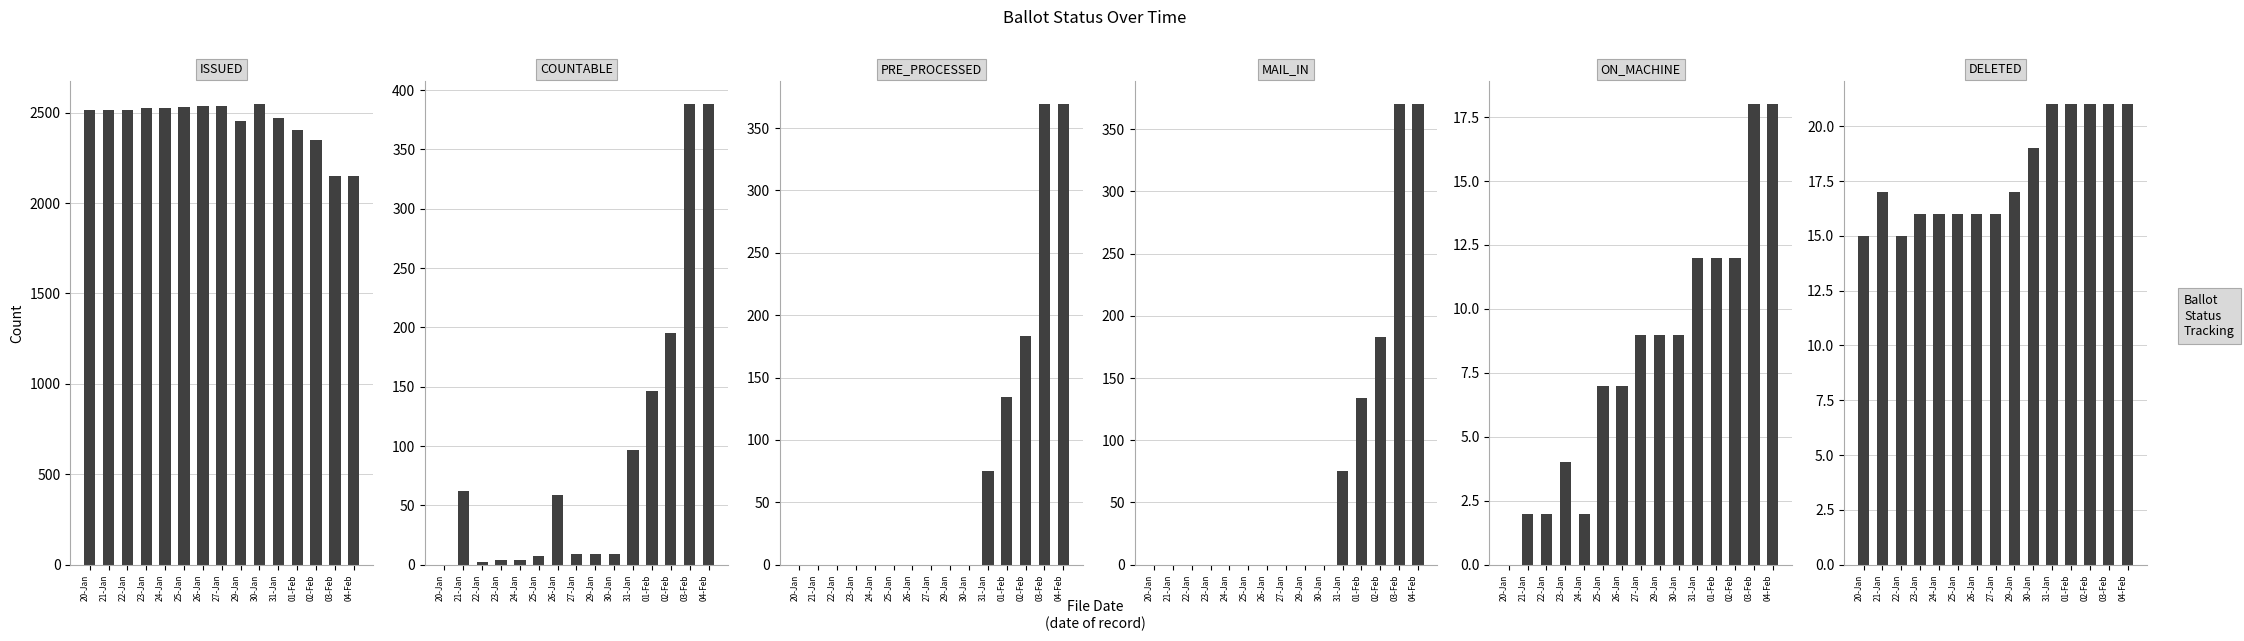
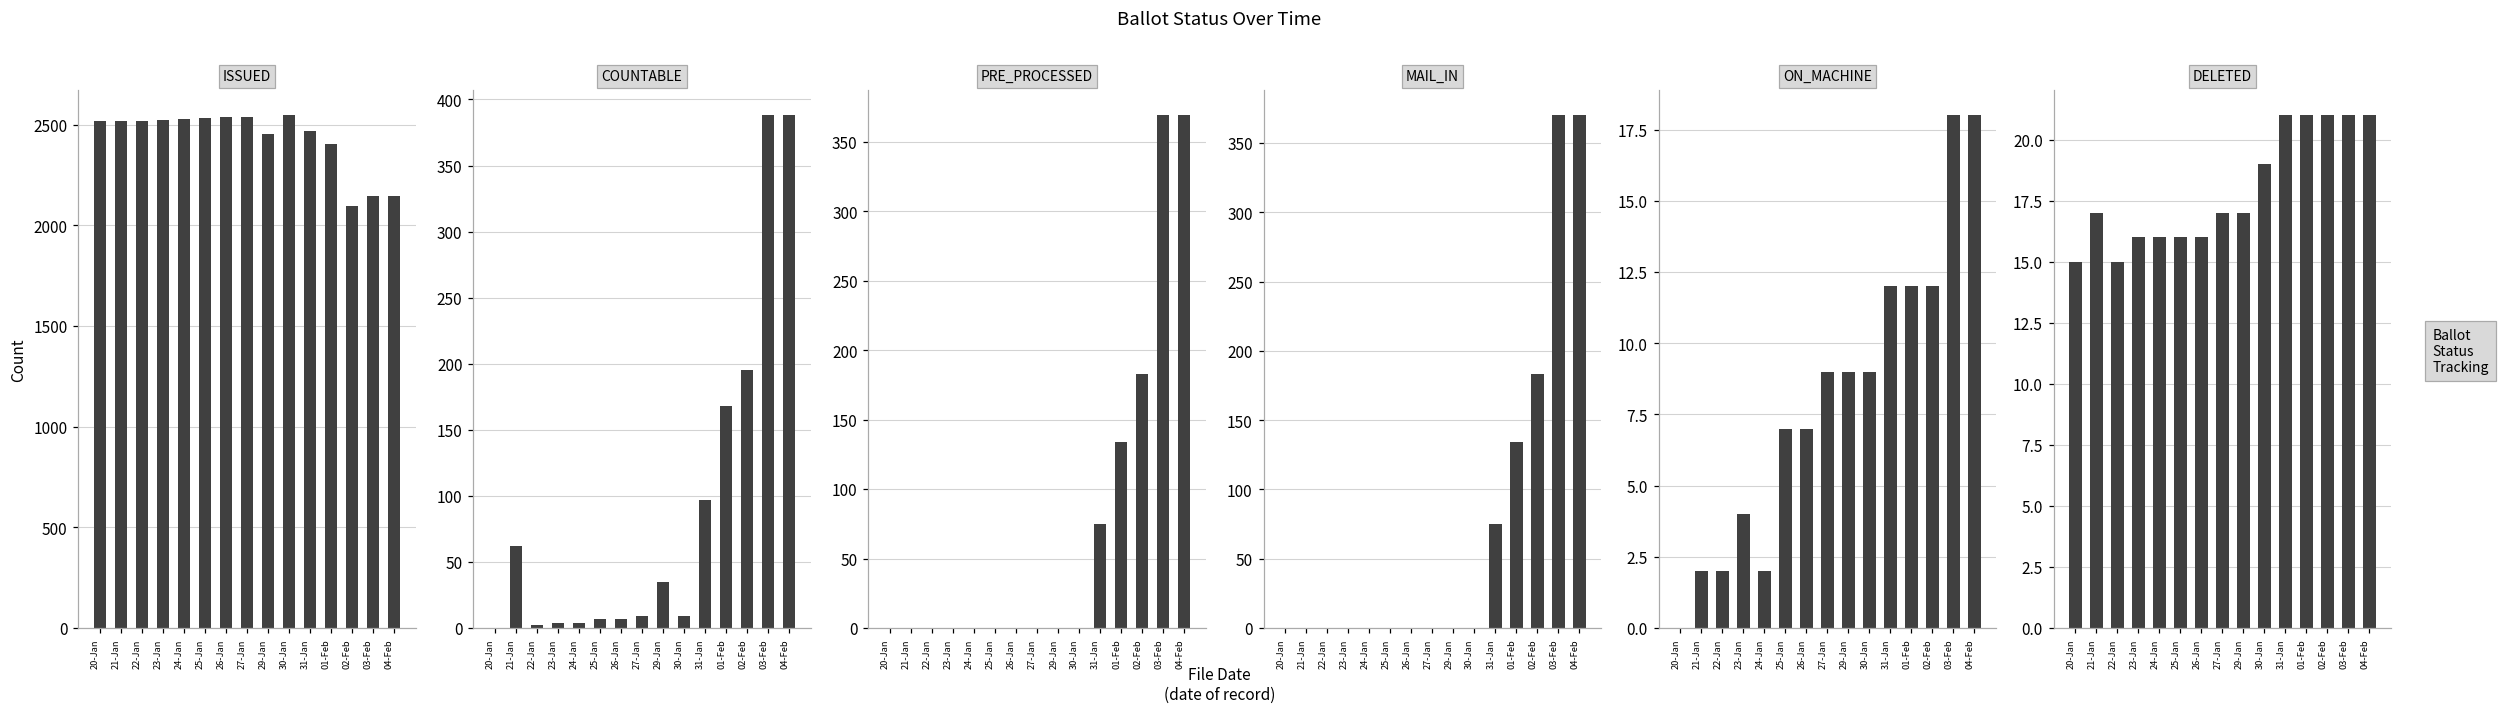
  {
    "ISSUED": {
      "20-Jan": 2520,
      "21-Jan": 2520,
      "22-Jan": 2520,
      "23-Jan": 2520,
      "24-Jan": 2530,
      "25-Jan": 2530,
      "26-Jan": 2540,
      "27-Jan": 2540,
      "29-Jan": 2450,
      "30-Jan": 2550,
      "31-Jan": 2470,
      "01-Feb": 2410,
-     "02-Feb": 2350,
+     "02-Feb": 2100,
      "03-Feb": 2150,
      "04-Feb": 2150
    },
    "COUNTABLE": {
      "20-Jan": 0,
      "21-Jan": 62,
      "23-Jan": 4,
      "24-Jan": 4,
      "25-Jan": 7,
-     "26-Jan": 59,
+     "26-Jan": 7,
      "27-Jan": 9,
-     "29-Jan": 9,
+     "29-Jan": 35,
      "30-Jan": 9,
      "31-Jan": 97,
-     "01-Feb": 146,
+     "01-Feb": 168,
      "02-Feb": 195,
      "03-Feb": 388,
      "04-Feb": 388
    },
    "PRE_PROCESSED": {
      "20-Jan": 0,
      "21-Jan": 0,
      "22-Jan": 0,
      "23-Jan": 0,
      "24-Jan": 0,
      "25-Jan": 0,
      "26-Jan": 0,
      "27-Jan": 0,
      "29-Jan": 0,
      "30-Jan": 0,
      "31-Jan": 75,
      "01-Feb": 134,
      "02-Feb": 183,
      "03-Feb": 369,
      "04-Feb": 369
    },
    "MAIL_IN": {
      "20-Jan": 0,
      "21-Jan": 0,
      "22-Jan": 0,
      "23-Jan": 0,
      "24-Jan": 0,
      "25-Jan": 0,
      "26-Jan": 0,
      "27-Jan": 0,
      "29-Jan": 0,
      "30-Jan": 0,
      "31-Jan": 75,
      "01-Feb": 134,
      "02-Feb": 183,
      "03-Feb": 370,
      "04-Feb": 370
    },
    "ON_MACHINE": {
      "20-Jan": 0.0,
      "21-Jan": 2.0,
      "22-Jan": 2.0,
      "23-Jan": 4.0,
      "24-Jan": 2.0,
      "25-Jan": 7.0,
      "26-Jan": 7.0,
      "27-Jan": 9.0,
      "29-Jan": 9.0,
      "30-Jan": 9.0,
      "31-Jan": 12.0,
      "01-Feb": 12.0,
      "02-Feb": 12.0,
      "03-Feb": 18.0,
      "04-Feb": 18.0
    },
    "DELETED": {
      "20-Jan": 15,
      "21-Jan": 17,
      "22-Jan": 15,
      "23-Jan": 16,
      "24-Jan": 16,
      "25-Jan": 16,
      "26-Jan": 16,
-     "27-Jan": 16,
+     "27-Jan": 17,
      "29-Jan": 17,
      "30-Jan": 19,
      "31-Jan": 21,
      "01-Feb": 21,
      "02-Feb": 21,
      "03-Feb": 21,
      "04-Feb": 21
    }
  }
